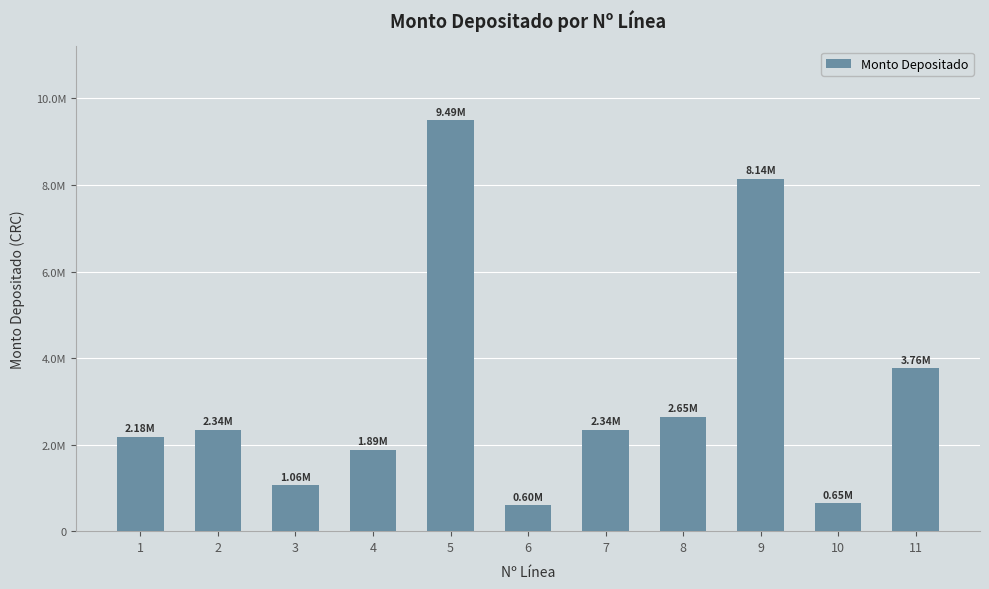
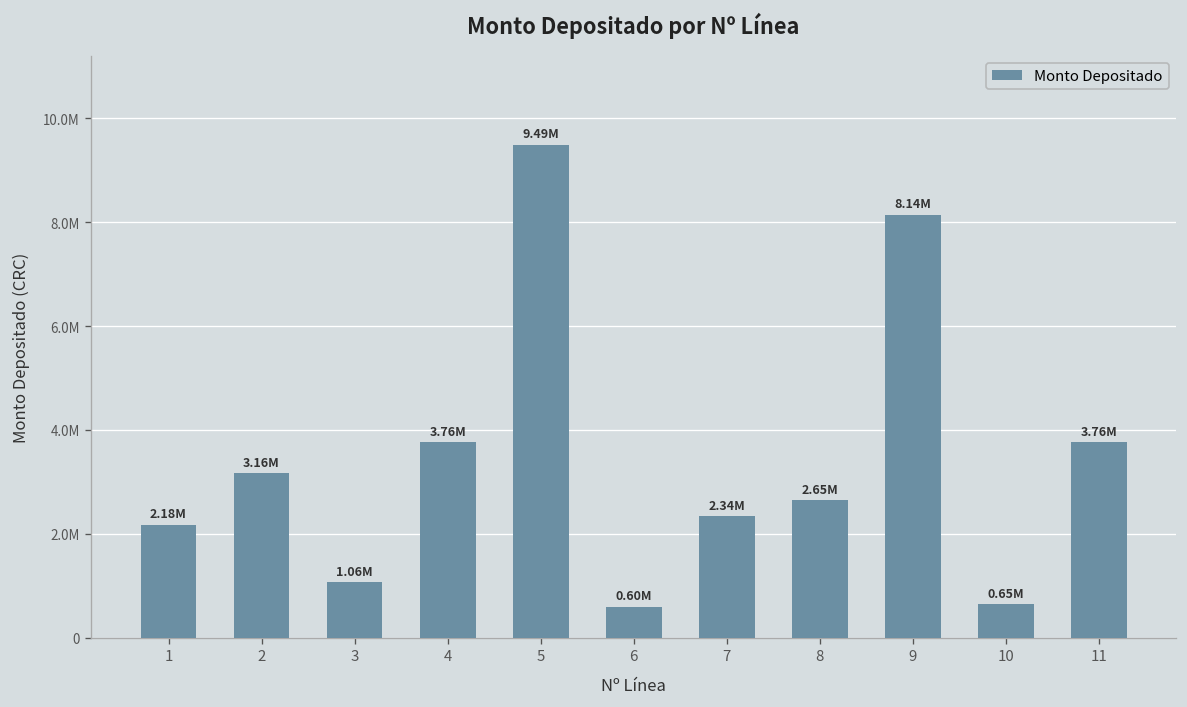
  {
    "1": "2.18M",
-   "2": "2.34M",
+   "2": "3.16M",
    "3": "1.06M",
-   "4": "1.89M",
+   "4": "3.76M",
    "5": "9.49M",
    "6": "0.60M",
    "7": "2.34M",
    "8": "2.65M",
    "9": "8.14M",
    "10": "0.65M",
    "11": "3.76M"
  }
